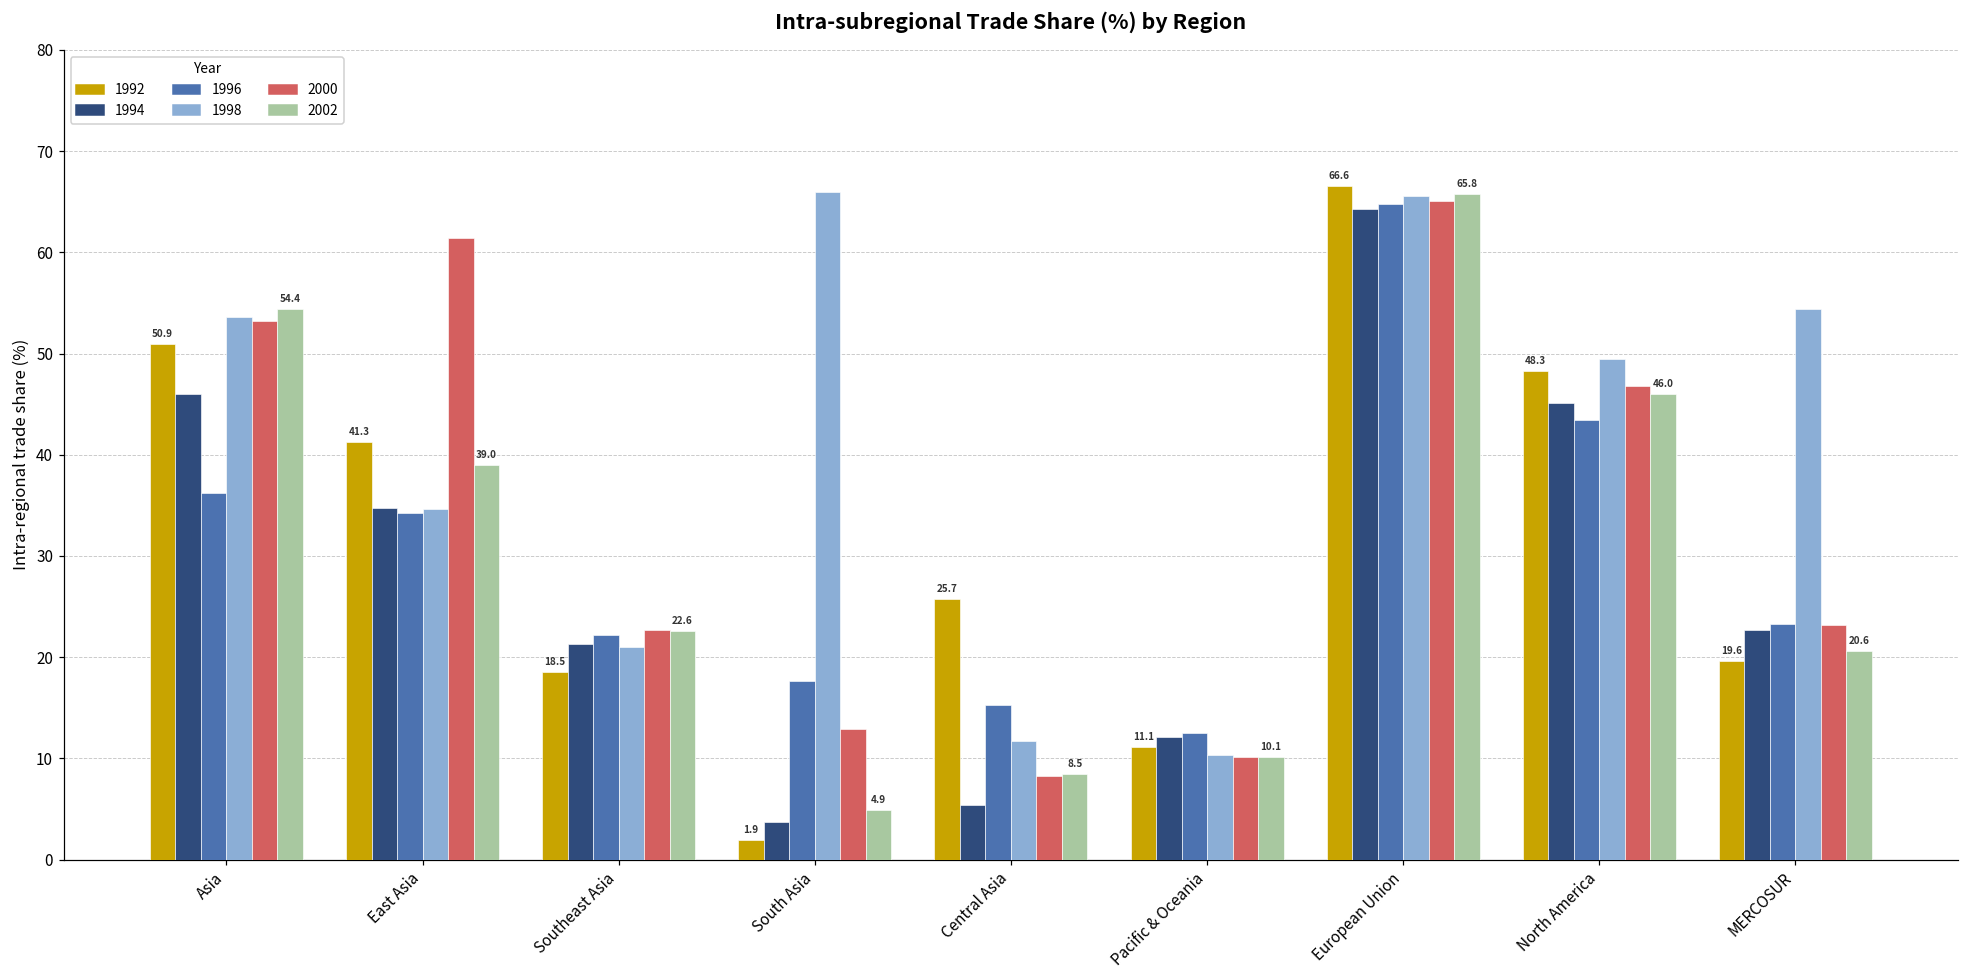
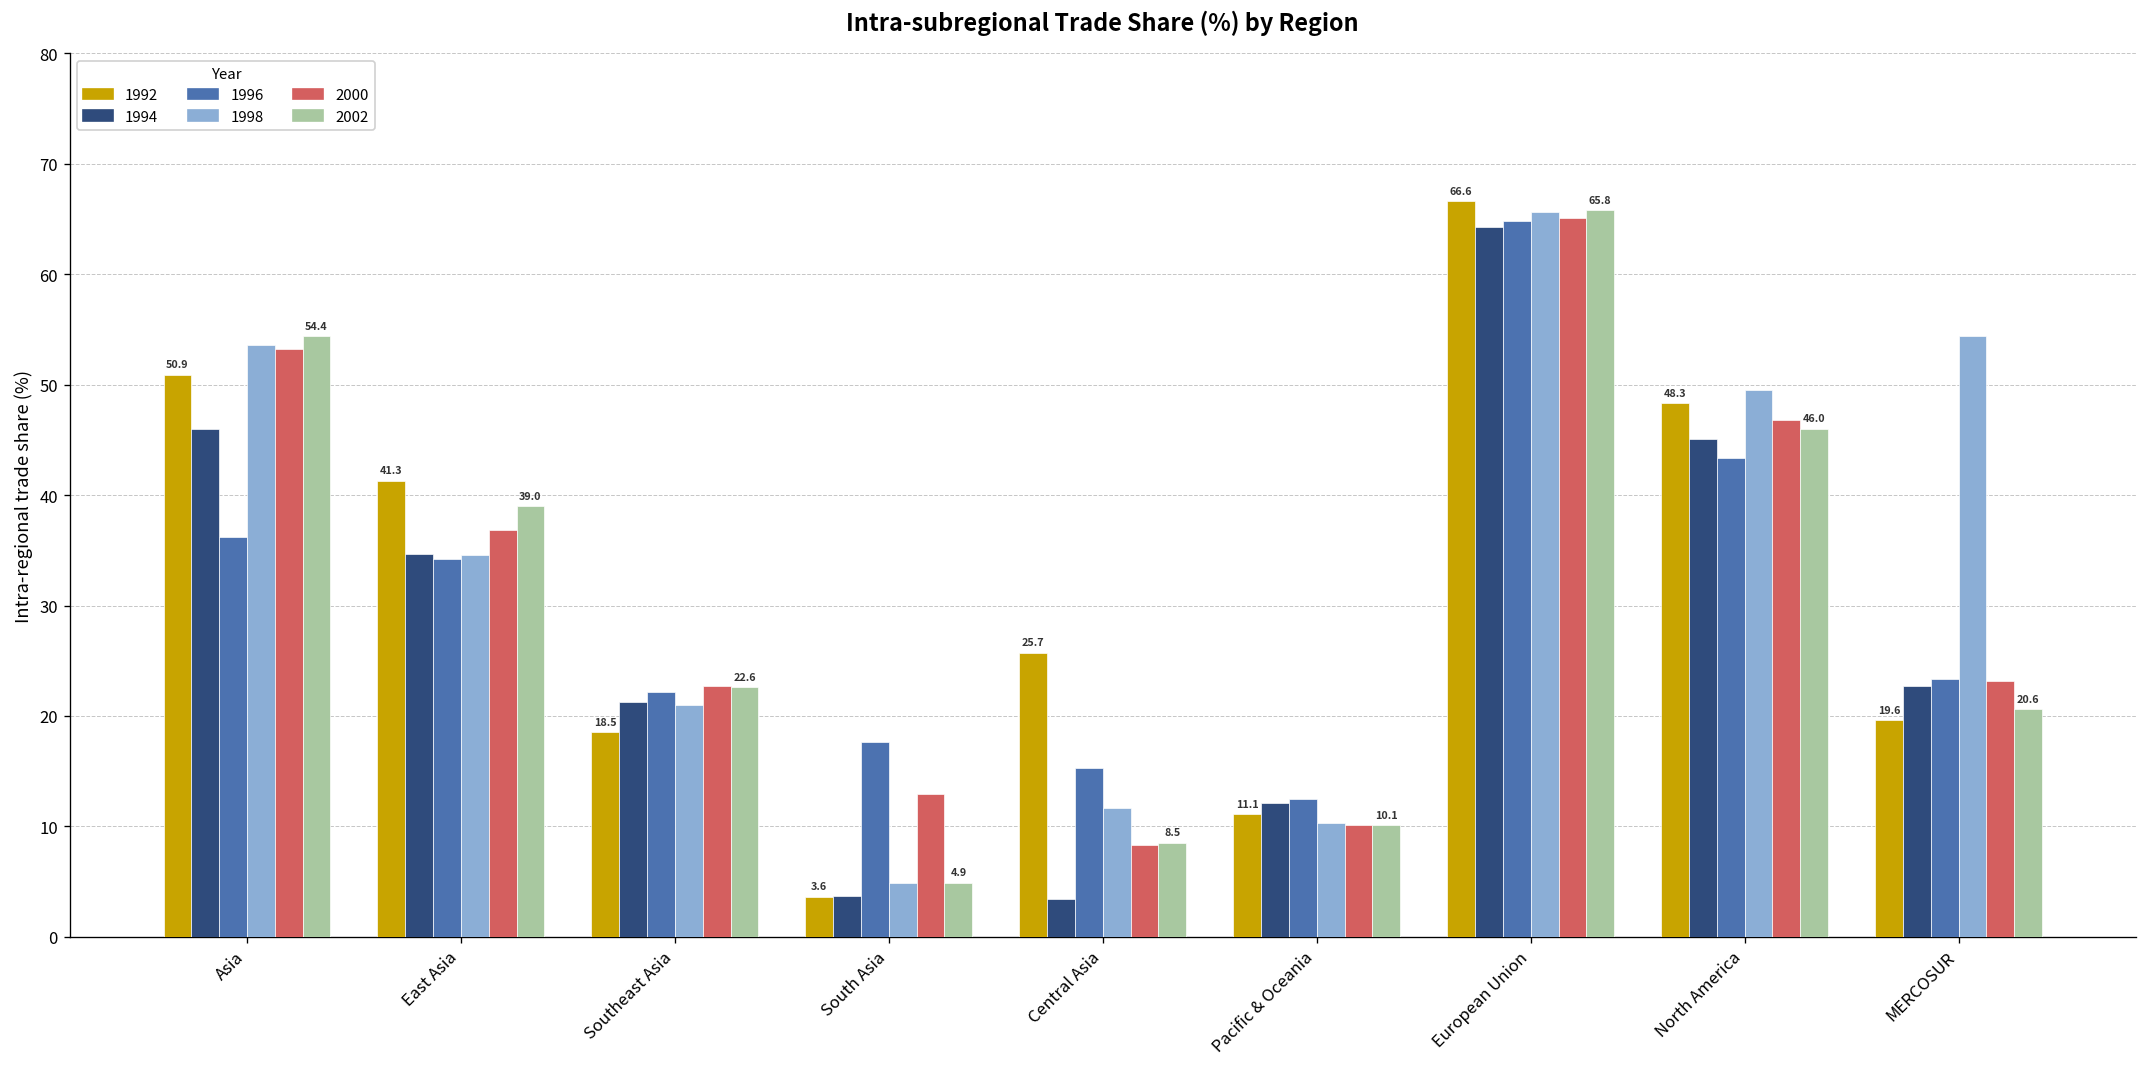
  {
    "1992": {
      "Asia": 50.9,
      "East Asia": 41.3,
      "Southeast Asia": 18.5,
-     "South Asia": 1.9,
+     "South Asia": 3.6,
      "Central Asia": 25.7,
      "Pacific & Oceania": 11.1,
      "European Union": 66.6,
      "North America": 48.3,
      "MERCOSUR": 19.6
    },
    "1994": {
      "Asia": 46,
      "East Asia": 35,
      "Southeast Asia": 21,
      "South Asia": 4,
-     "Central Asia": 5,
+     "Central Asia": 3,
      "Pacific & Oceania": 12,
      "European Union": 64,
      "North America": 45,
      "MERCOSUR": 23
    },
    "1996": {
      "Asia": 36,
      "East Asia": 34,
      "Southeast Asia": 22,
      "South Asia": 18,
      "Central Asia": 15,
      "Pacific & Oceania": 13,
      "European Union": 65,
      "North America": 43,
      "MERCOSUR": 23
    },
    "1998": {
      "Asia": 54,
      "East Asia": 35,
      "Southeast Asia": 21,
-     "South Asia": 66,
+     "South Asia": 5,
      "Central Asia": 12,
      "Pacific & Oceania": 10,
      "European Union": 66,
      "North America": 50,
      "MERCOSUR": 54
    },
    "2000": {
      "Asia": 53,
-     "East Asia": 61,
+     "East Asia": 37,
      "Southeast Asia": 23,
      "South Asia": 13,
      "Central Asia": 8,
      "European Union": 65,
      "North America": 47,
      "MERCOSUR": 23
    },
    "2002": {
      "Asia": 54.4,
      "East Asia": 39.0,
      "Southeast Asia": 22.6,
      "South Asia": 4.9,
      "Central Asia": 8.5,
      "Pacific & Oceania": 10.1,
      "European Union": 65.8,
      "North America": 46.0,
      "MERCOSUR": 20.6
    }
  }
